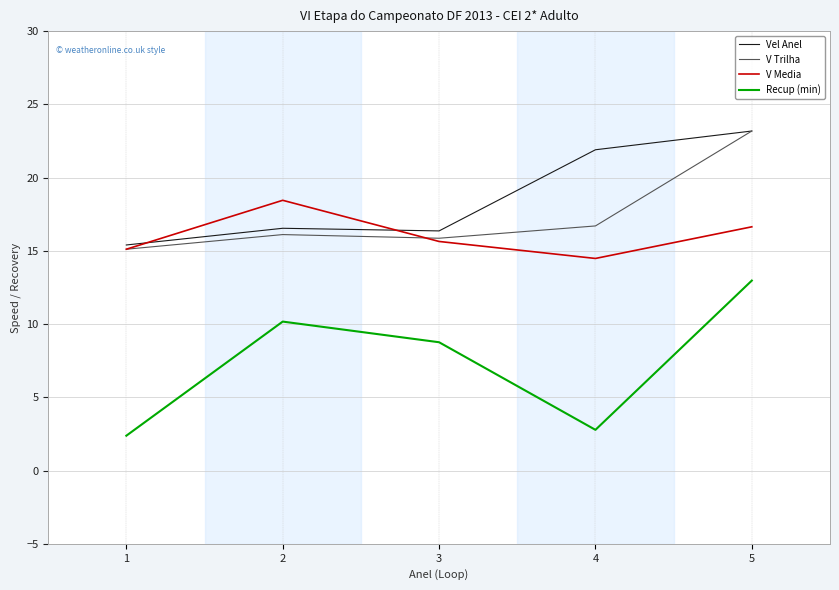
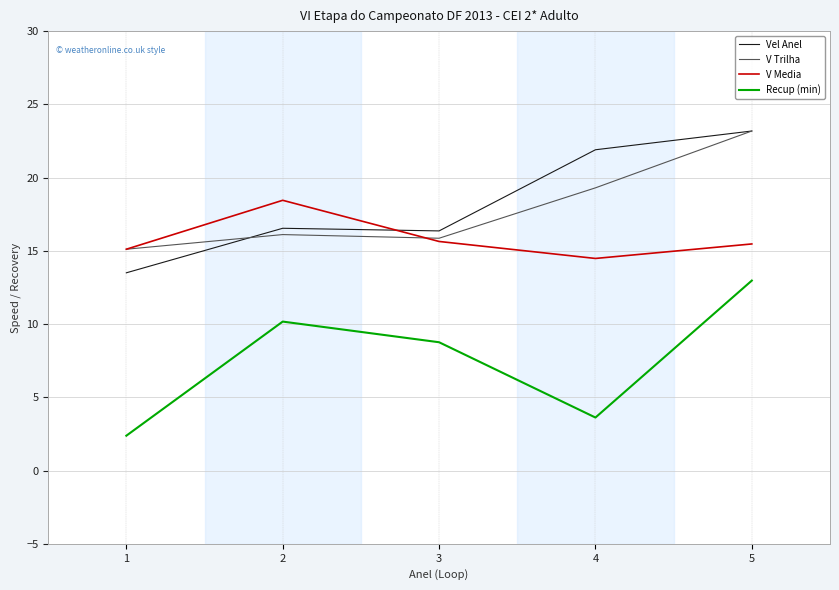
  {
    "Vel Anel": {
-     "1": 15.4,
+     "1": 13.5,
      "2": 16.5,
      "3": 16.4,
      "4": 21.9
    },
    "V Trilha": {
      "2": 16.1,
      "3": 15.9,
-     "4": 16.7
+     "4": 19.3
    },
    "V Media": {
      "2": 18.5,
      "3": 15.6,
      "4": 14.5,
-     "5": 16.6
+     "5": 15.5
    },
    "Recup (min)": {
      "1": 2.4,
      "2": 10.2,
      "3": 8.8,
-     "4": 2.8,
+     "4": 3.6,
      "5": 13.0
    }
  }
